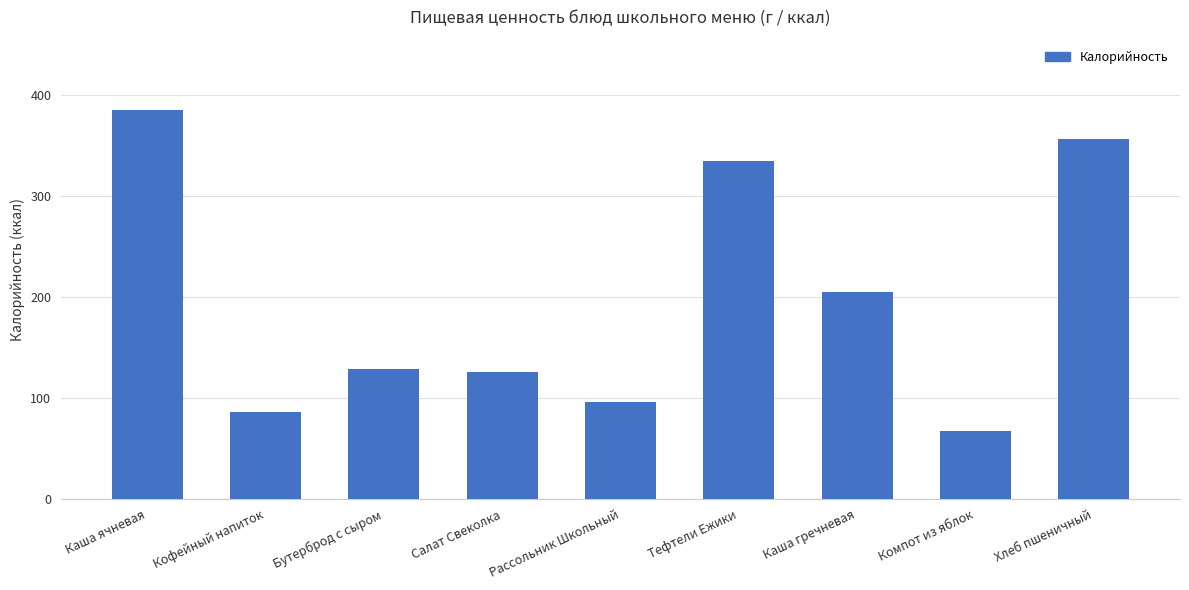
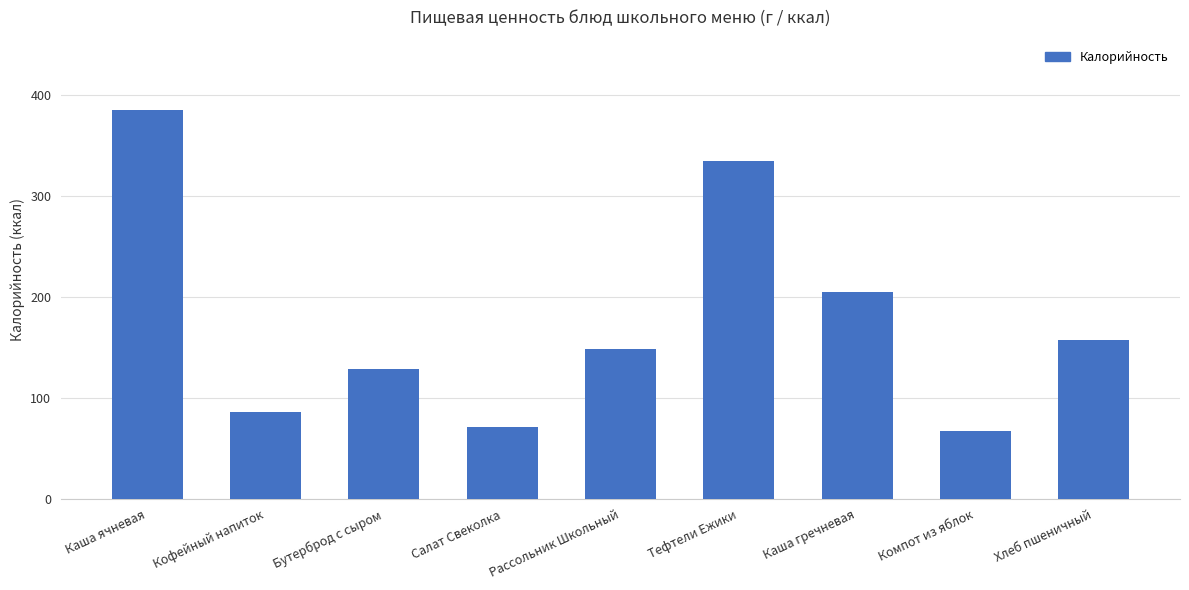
  {
    "Каша ячневая": 385,
    "Кофейный напиток": 86,
    "Бутерброд с сыром": 129,
-   "Салат Свеколка": 125,
-   "Рассольник Школьный": 96,
+   "Салат Свеколка": 71,
+   "Рассольник Школьный": 148,
    "Тефтели Ежики": 335,
    "Каша гречневая": 205,
    "Компот из яблок": 67,
-   "Хлеб пшеничный": 357
+   "Хлеб пшеничный": 158
  }
